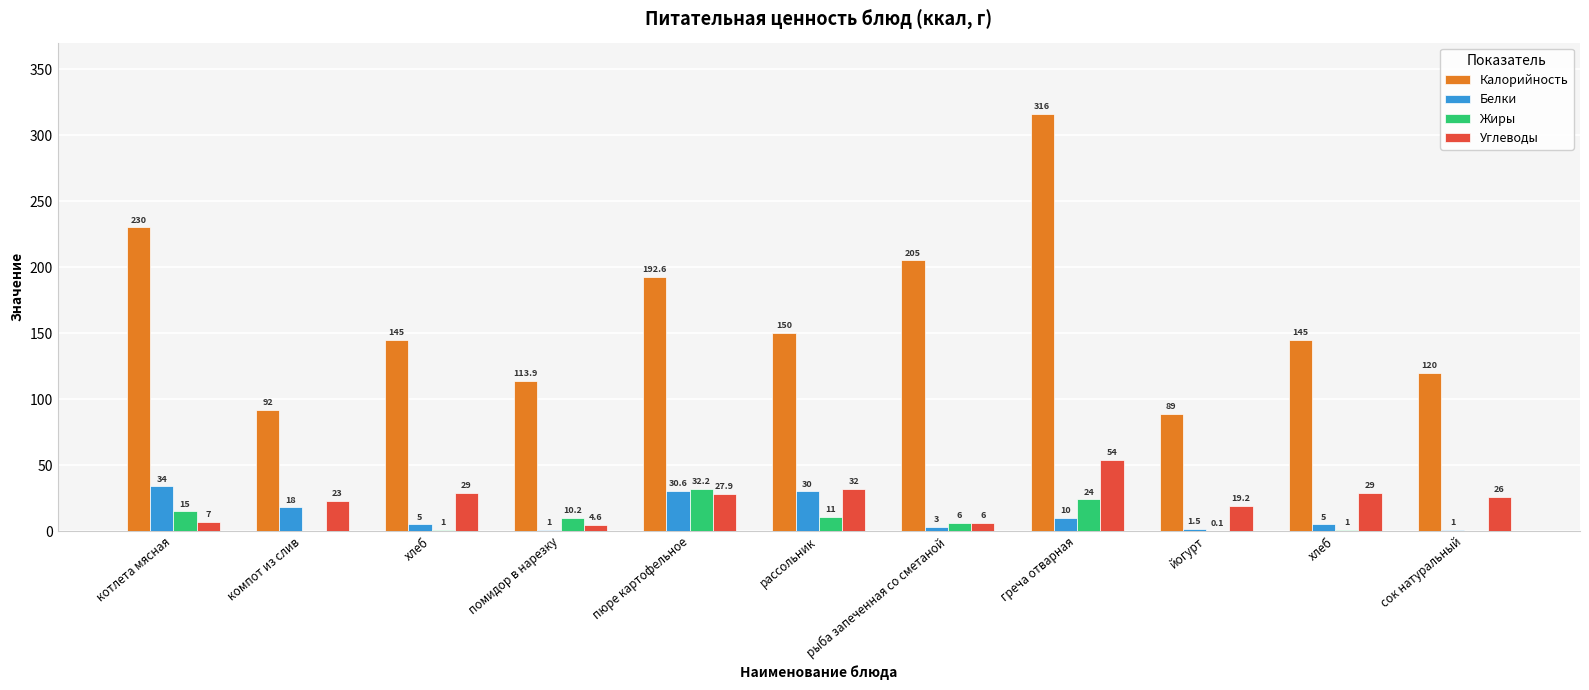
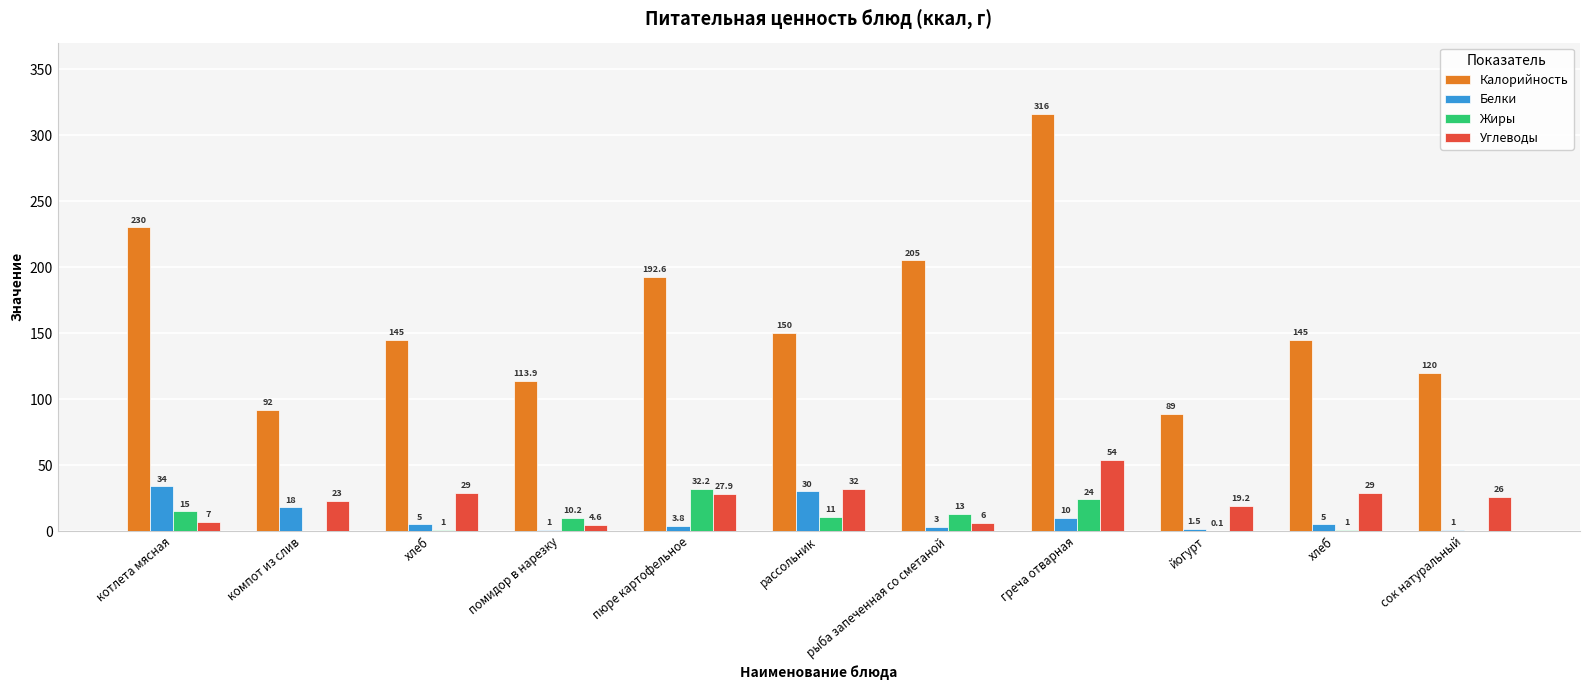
  {
    "Белки": {
      "котлета мясная": 34,
      "компот из слив": 18,
      "помидор в нарезку": 1,
-     "пюре картофельное": 30.6,
+     "пюре картофельное": 3.8,
      "рассольник": 30,
      "рыба запеченная со сметаной": 3,
      "греча отварная": 10,
      "йогурт": 1.5,
      "сок натуральный": 1
    },
    "Жиры": {
      "котлета мясная": 15,
      "помидор в нарезку": 10.2,
      "пюре картофельное": 32.2,
      "рассольник": 11,
-     "рыба запеченная со сметаной": 6,
+     "рыба запеченная со сметаной": 13,
      "греча отварная": 24,
      "йогурт": 0.1
    }
  }
